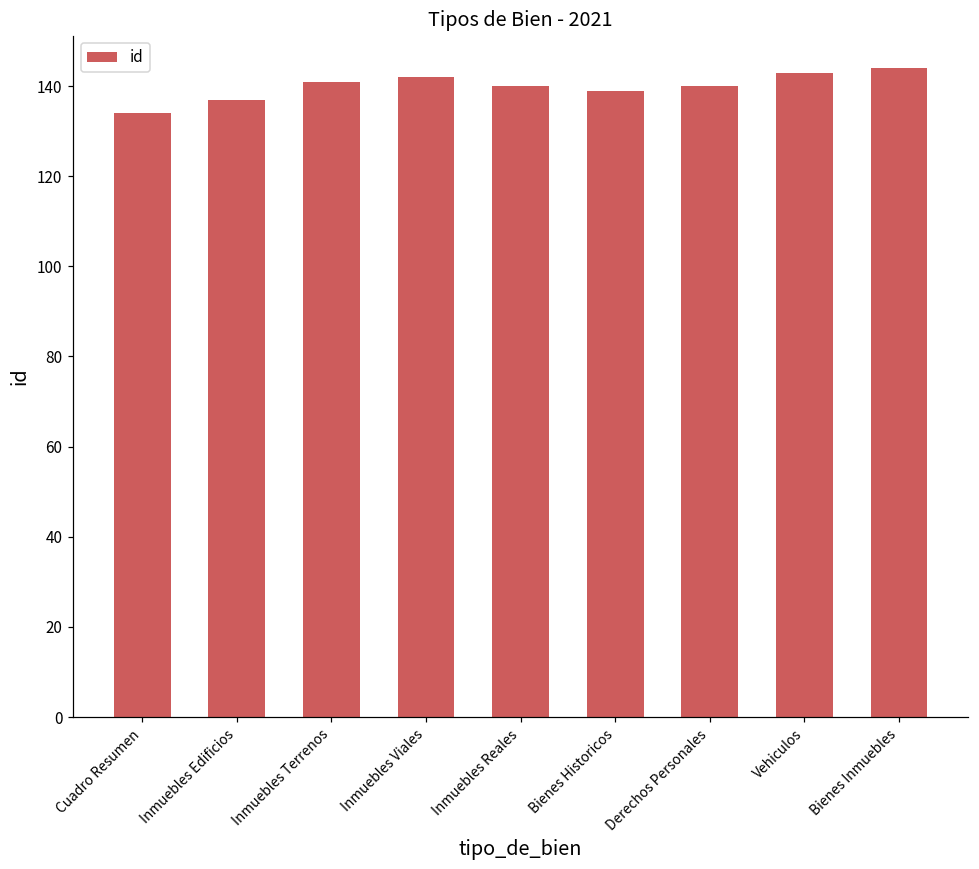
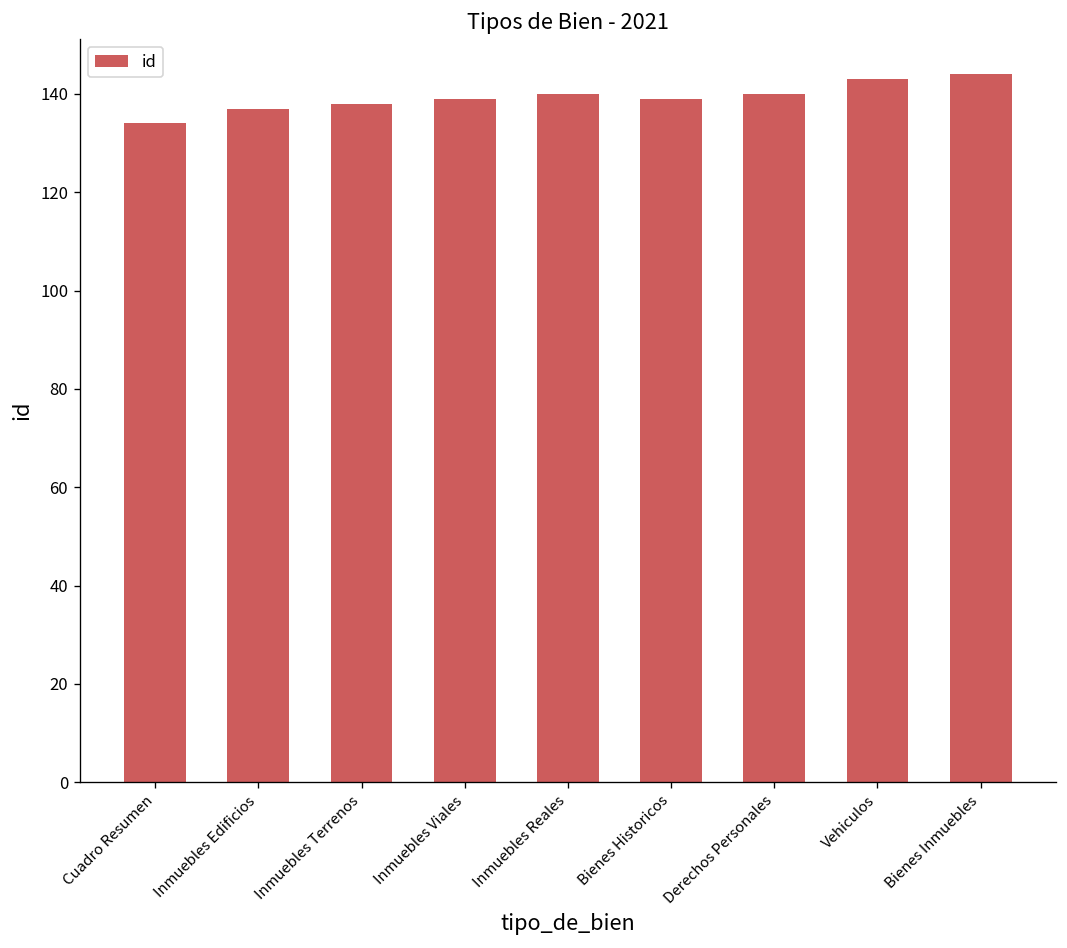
  {
    "Cuadro Resumen": 134,
    "Inmuebles Edificios": 137,
-   "Inmuebles Terrenos": 141,
-   "Inmuebles Viales": 142,
+   "Inmuebles Terrenos": 138,
+   "Inmuebles Viales": 139,
    "Inmuebles Reales": 140,
    "Bienes Historicos": 139,
    "Derechos Personales": 140,
    "Vehiculos": 143,
    "Bienes Inmuebles": 144
  }
